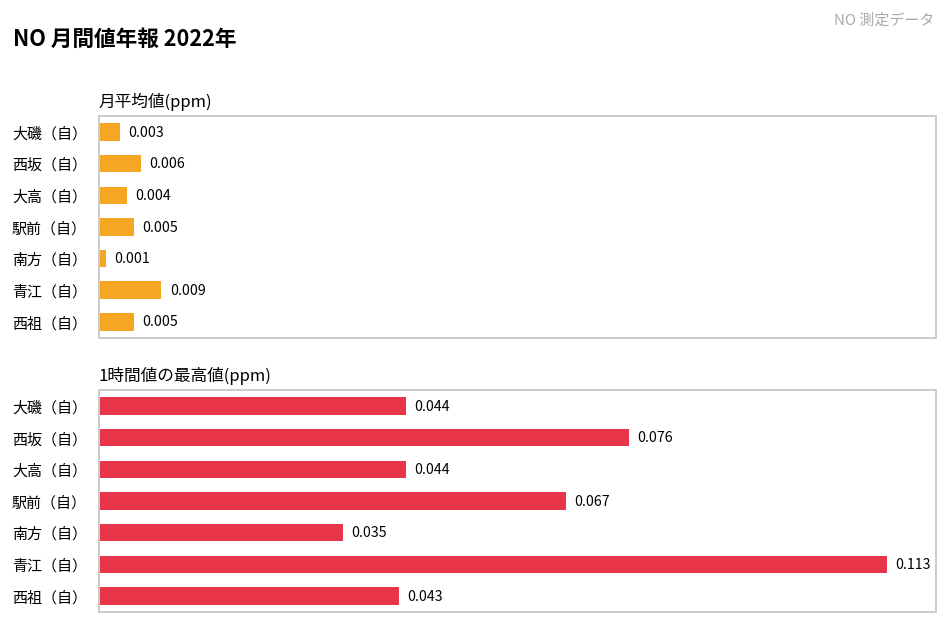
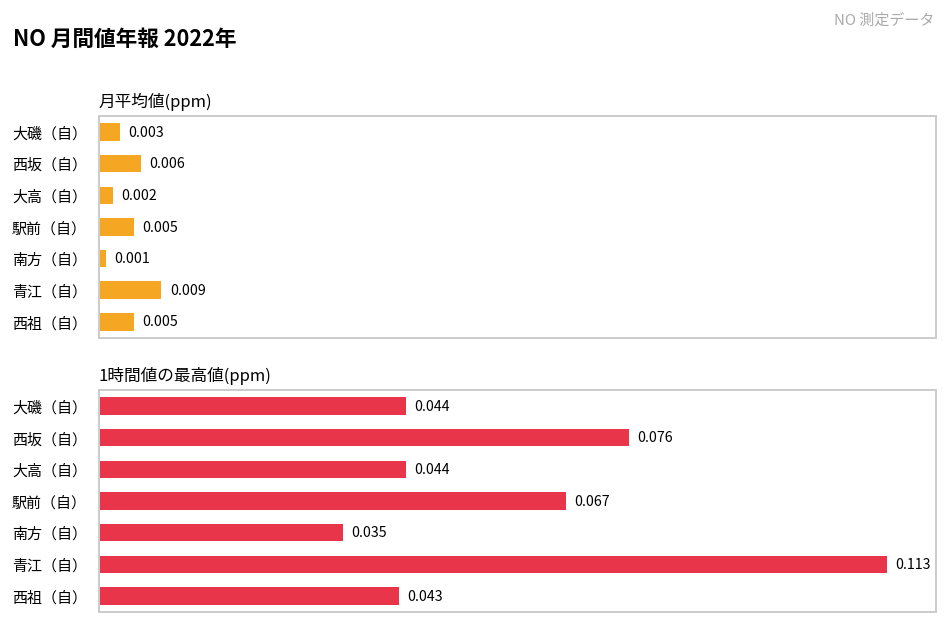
  {
    "月平均値(ppm)": {
      "大磯（自）": 0.003,
      "西坂（自）": 0.006,
-     "大高（自）": 0.004,
+     "大高（自）": 0.002,
      "駅前（自）": 0.005,
      "南方（自）": 0.001,
      "青江（自）": 0.009,
      "西祖（自）": 0.005
    },
    "1時間値の最高値(ppm)": {
      "大磯（自）": 0.044,
      "西坂（自）": 0.076,
      "大高（自）": 0.044,
      "駅前（自）": 0.067,
      "南方（自）": 0.035,
      "青江（自）": 0.113,
      "西祖（自）": 0.043
    }
  }
